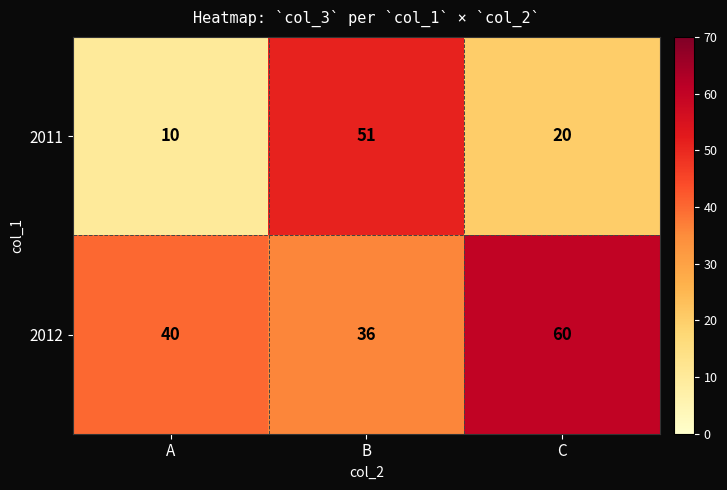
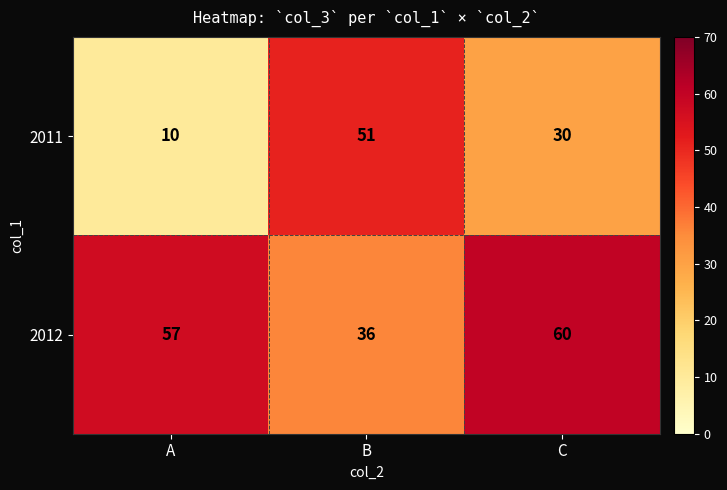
  {
    "2011": {
      "A": 10,
      "B": 51,
-     "C": 20
+     "C": 30
    },
    "2012": {
-     "A": 40,
+     "A": 57,
      "B": 36,
      "C": 60
    }
  }
